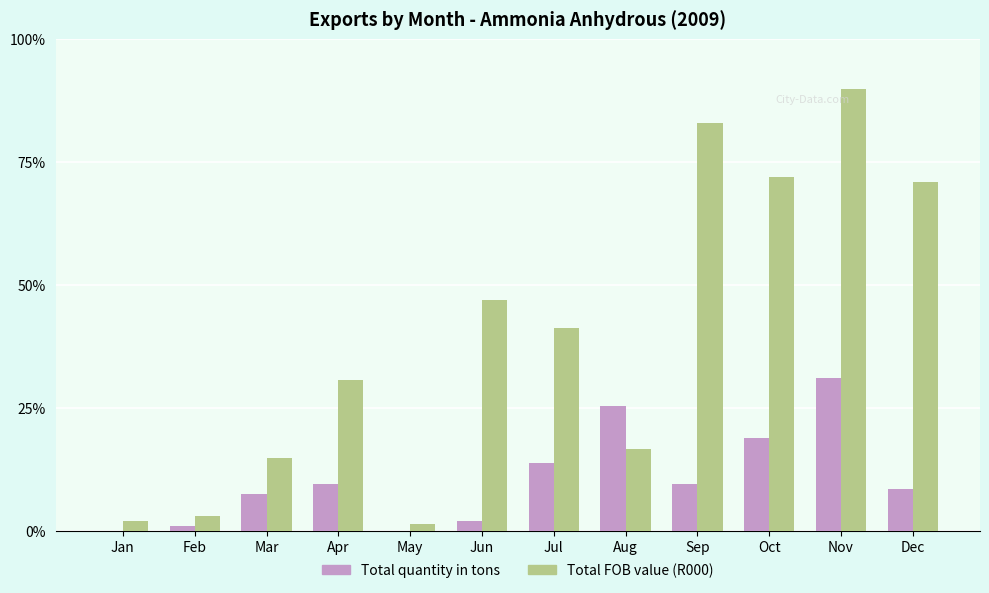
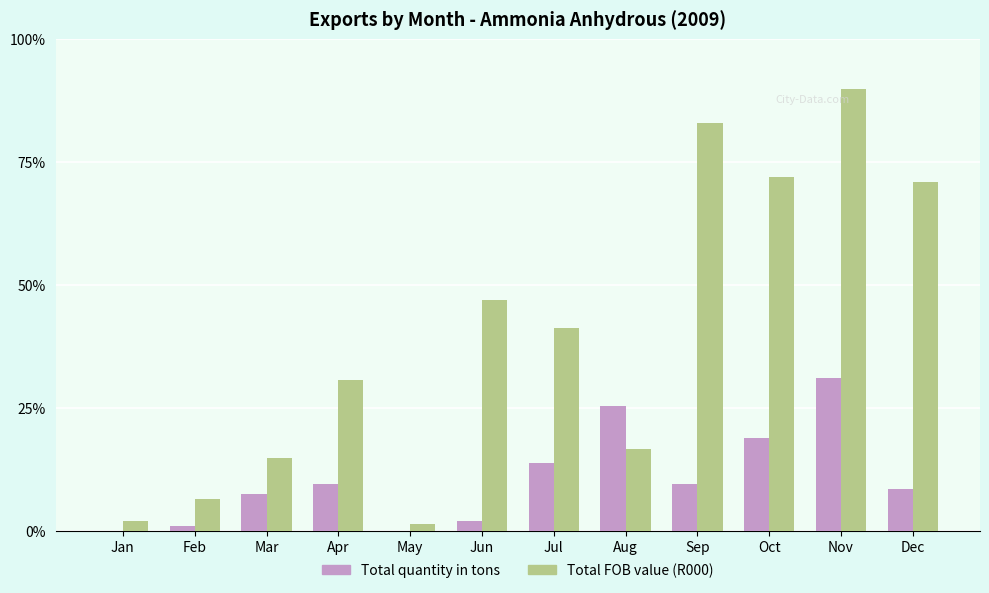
  {
    "Total quantity in tons": {
      "Feb": "1%",
      "Mar": "8%",
      "Apr": "10%",
      "Jun": "2%",
      "Jul": "14%",
      "Aug": "25%",
      "Sep": "10%",
      "Oct": "19%",
      "Nov": "31%",
      "Dec": "9%"
    },
    "Total FOB value (R000)": {
      "Jan": "2%",
-     "Feb": "3%",
+     "Feb": "6%",
      "Mar": "15%",
      "Apr": "31%",
      "May": "1%",
      "Jun": "47%",
      "Jul": "41%",
      "Aug": "17%",
      "Sep": "83%",
      "Oct": "72%",
      "Nov": "90%",
      "Dec": "71%"
    }
  }
